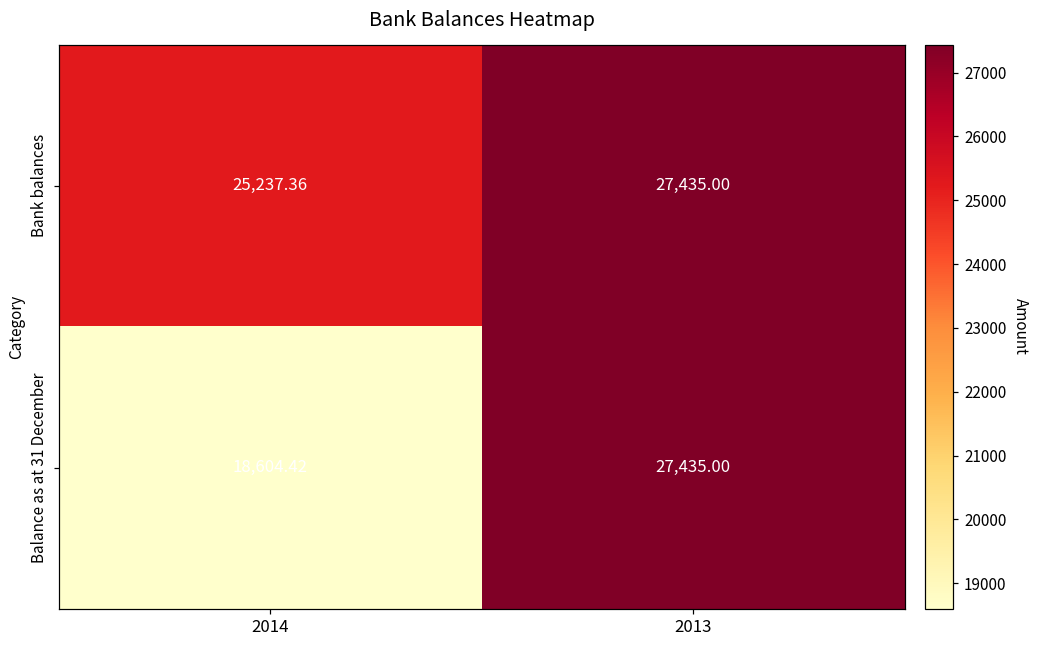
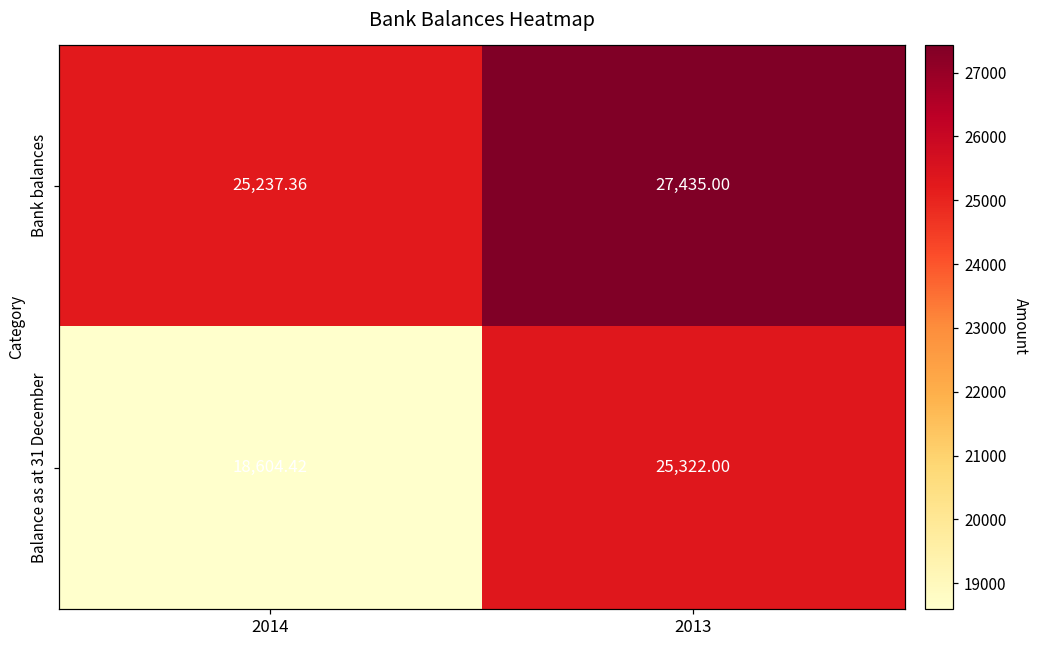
  {
    "Bank balances": {
      "2014": "25,237.36",
      "2013": "27,435.00"
    },
    "Balance as at 31 December": {
      "2014": "18,604.42",
-     "2013": "27,435.00"
+     "2013": "25,322.00"
    }
  }
